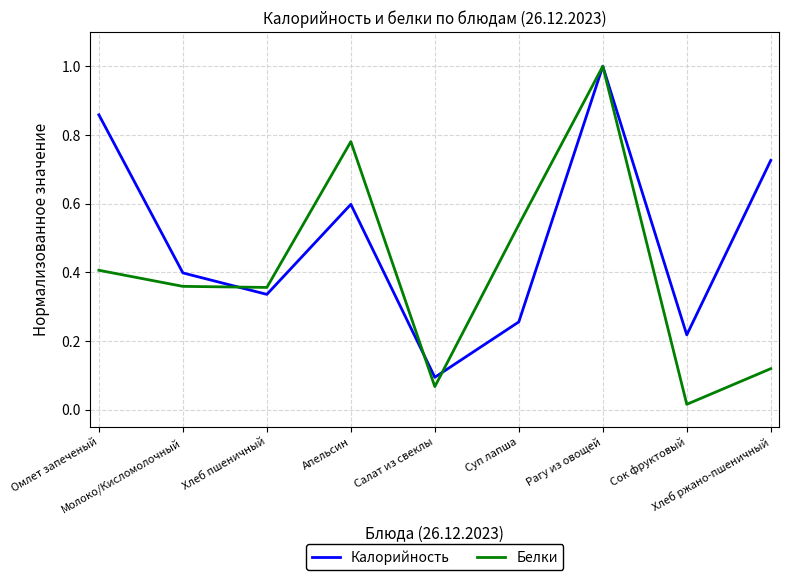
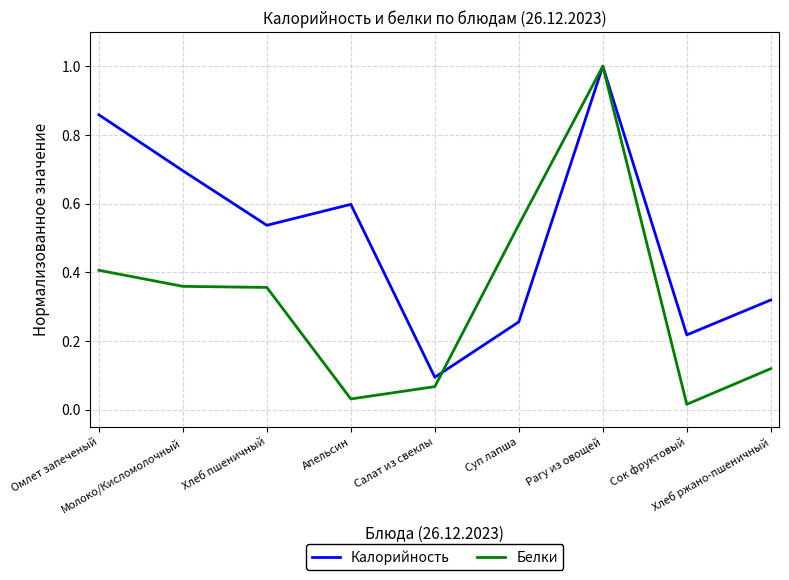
  {
    "Калорийность": {
      "Омлет запеченый": 0.86,
-     "Молоко/Кисломолочный": 0.40,
-     "Хлеб пшеничный": 0.34,
+     "Молоко/Кисломолочный": 0.70,
+     "Хлеб пшеничный": 0.54,
      "Апельсин": 0.60,
      "Салат из свеклы": 0.09,
      "Суп лапша": 0.26,
      "Сок фруктовый": 0.22,
-     "Хлеб ржано-пшеничный": 0.73
+     "Хлеб ржано-пшеничный": 0.32
    },
    "Белки": {
      "Омлет запеченый": 0.41,
      "Молоко/Кисломолочный": 0.36,
      "Хлеб пшеничный": 0.36,
-     "Апельсин": 0.78,
+     "Апельсин": 0.03,
      "Салат из свеклы": 0.07,
      "Суп лапша": 0.54,
      "Сок фруктовый": 0.02,
      "Хлеб ржано-пшеничный": 0.12
    }
  }
